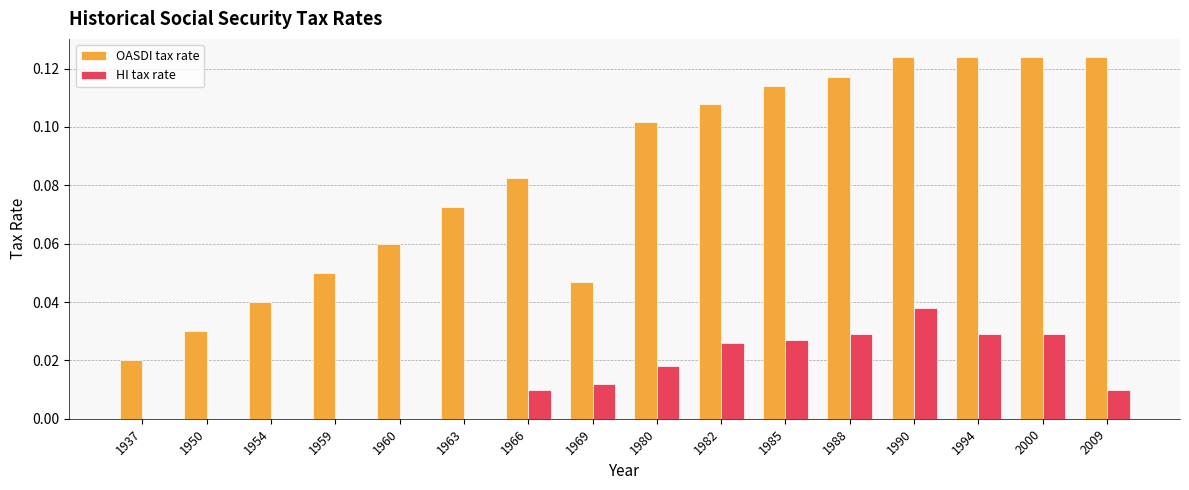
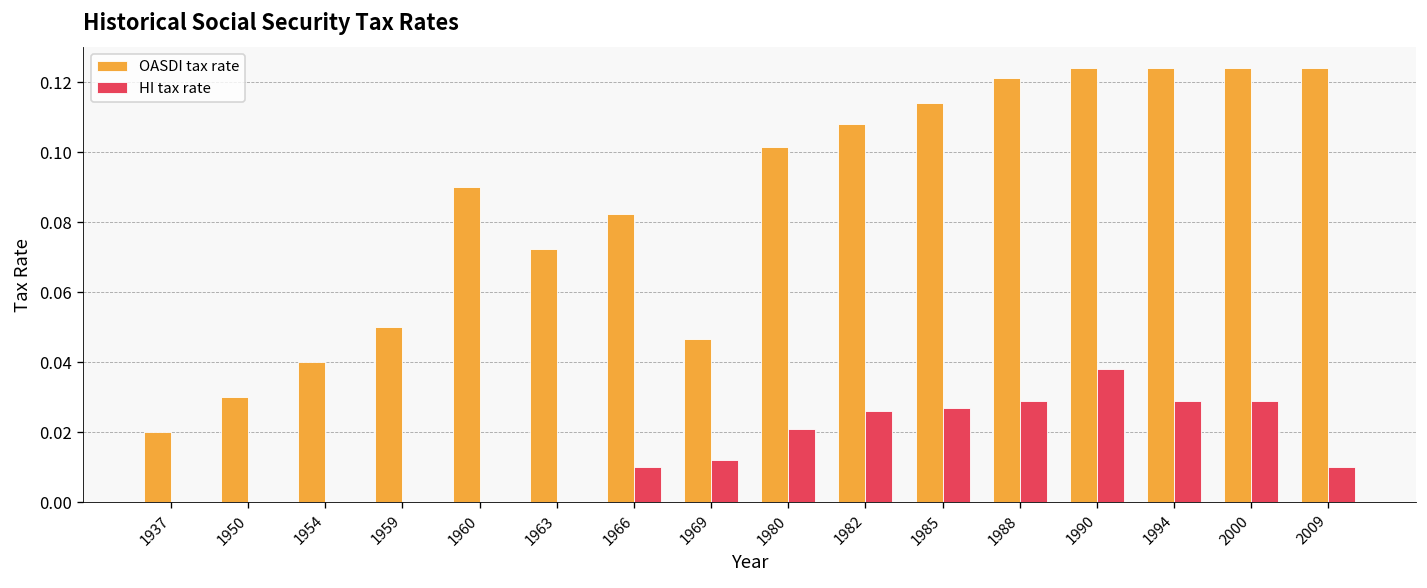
  {
    "OASDI tax rate": {
      "1937": 0.020,
      "1950": 0.030,
      "1954": 0.040,
      "1959": 0.050,
-     "1960": 0.06,
+     "1960": 0.09,
      "1963": 0.073,
      "1966": 0.083,
      "1969": 0.047,
      "1980": 0.102,
      "1982": 0.108,
      "1985": 0.114,
-     "1988": 0.117,
+     "1988": 0.121,
      "1990": 0.124,
      "1994": 0.124,
      "2000": 0.124,
      "2009": 0.124
    },
    "HI tax rate": {
      "1937": 0.000,
      "1950": 0.000,
      "1954": 0.000,
      "1959": 0.000,
      "1960": 0.000,
      "1963": 0.000,
      "1966": 0.010,
      "1969": 0.012,
-     "1980": 0.018,
+     "1980": 0.021,
      "1982": 0.026,
      "1985": 0.027,
      "1988": 0.029,
      "1990": 0.038,
      "1994": 0.029,
      "2000": 0.029,
      "2009": 0.010
    }
  }
